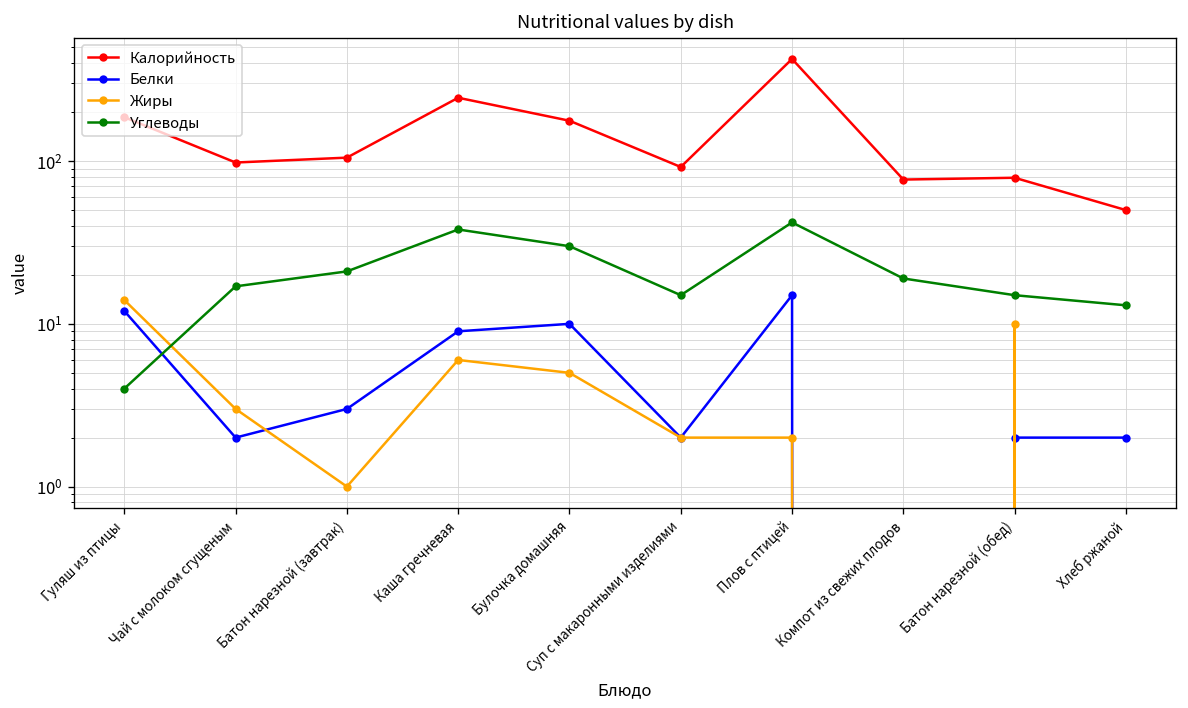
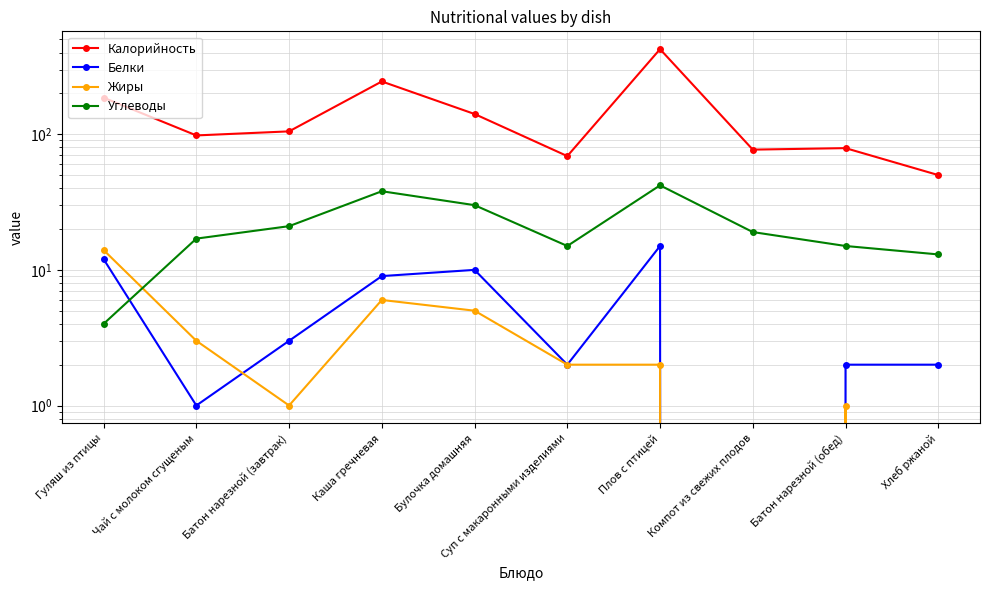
  {
    "Калорийность": {
      "Чай с молоком сгущеным": 100,
      "Батон нарезной (завтрак)": 110,
      "Каша гречневая": 250,
-     "Булочка домашняя": 180,
-     "Суп с макаронными изделиями": 90,
+     "Булочка домашняя": 140,
+     "Суп с макаронными изделиями": 70,
      "Плов с птицей": 420,
      "Компот из свежих плодов": 80,
      "Батон нарезной (обед)": 80,
      "Хлеб ржаной": 50
    },
    "Белки": {
      "Гуляш из птицы": 12,
-     "Чай с молоком сгущеным": 2,
+     "Чай с молоком сгущеным": 1,
      "Батон нарезной (завтрак)": 3,
      "Каша гречневая": 9,
      "Булочка домашняя": 10,
      "Плов с птицей": 15,
      "Батон нарезной (обед)": 2,
      "Хлеб ржаной": 2
    },
    "Жиры": {
      "Гуляш из птицы": 14,
      "Чай с молоком сгущеным": 3,
      "Батон нарезной (завтрак)": 1,
      "Каша гречневая": 6,
      "Булочка домашняя": 5,
      "Плов с птицей": 2,
-     "Батон нарезной (обед)": 10
+     "Батон нарезной (обед)": 1
    },
    "Углеводы": {
      "Гуляш из птицы": 4,
      "Чай с молоком сгущеным": 17,
      "Батон нарезной (завтрак)": 21,
      "Каша гречневая": 38,
      "Булочка домашняя": 30,
      "Суп с макаронными изделиями": 15,
      "Плов с птицей": 42,
      "Компот из свежих плодов": 19,
      "Батон нарезной (обед)": 15,
      "Хлеб ржаной": 13
    }
  }
